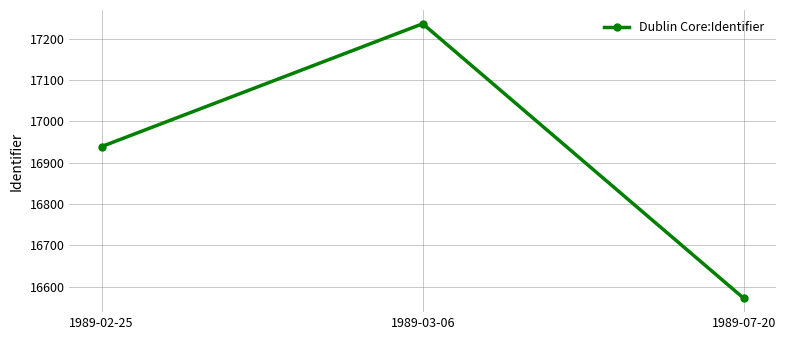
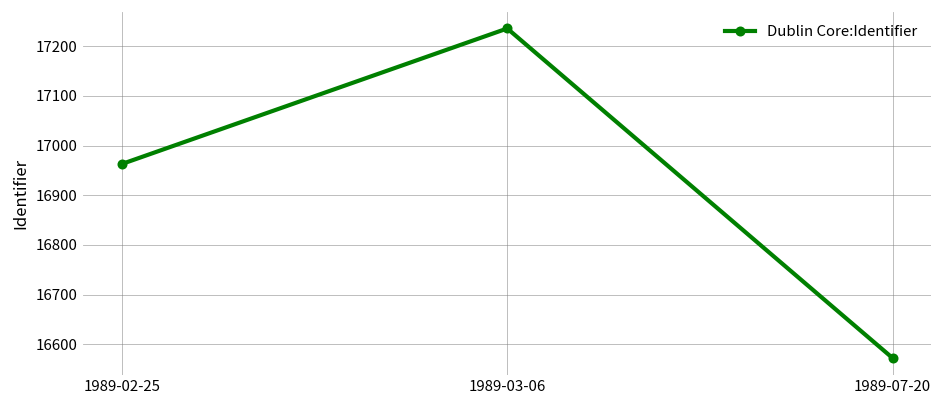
  {
-   "1989-02-25": 16940,
+   "1989-02-25": 16960,
    "1989-03-06": 17240,
    "1989-07-20": 16570
  }
